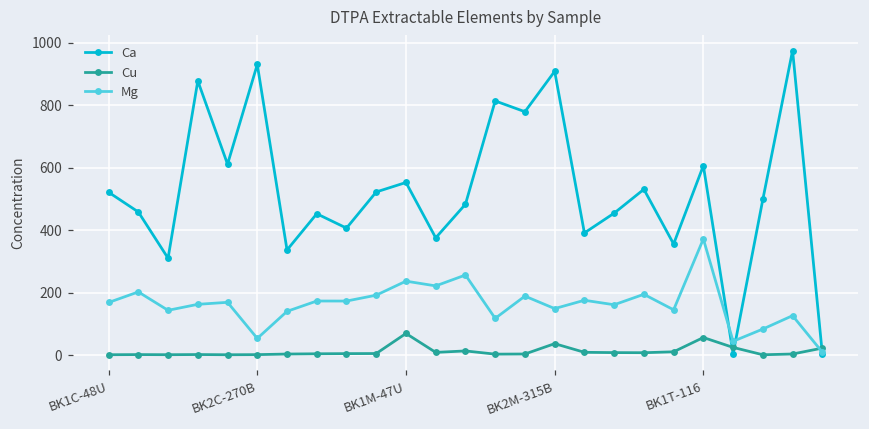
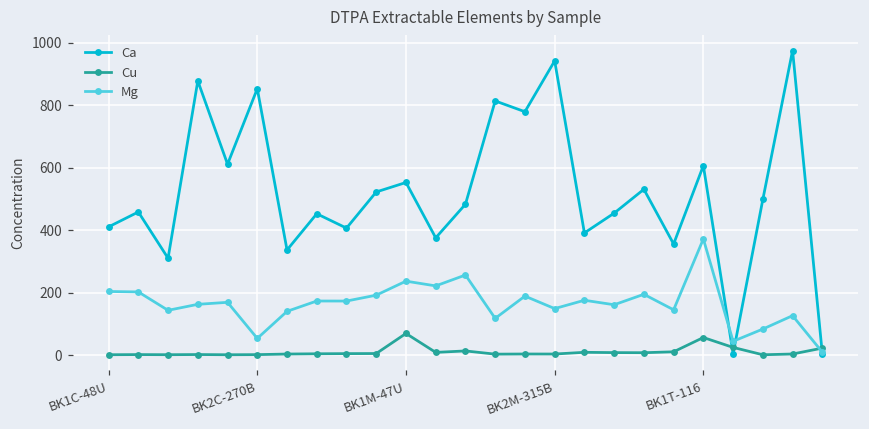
  {
    "Ca": {
-     "BK1C-48U": 520,
-     "BK2C-270B": 930,
+     "BK1C-48U": 410,
+     "BK2C-270B": 850,
      "BK1M-47U": 550,
-     "BK2M-315B": 910,
+     "BK2M-315B": 940,
      "BK1T-116": 610
    },
    "Cu": {
      "BK1C-48U": 0,
      "BK2C-270B": 0,
      "BK1M-47U": 70,
-     "BK2M-315B": 40,
+     "BK2M-315B": 0,
      "BK1T-116": 60
    },
    "Mg": {
-     "BK1C-48U": 170,
+     "BK1C-48U": 200,
      "BK2C-270B": 50,
      "BK1M-47U": 240,
      "BK2M-315B": 150,
      "BK1T-116": 370
    }
  }
